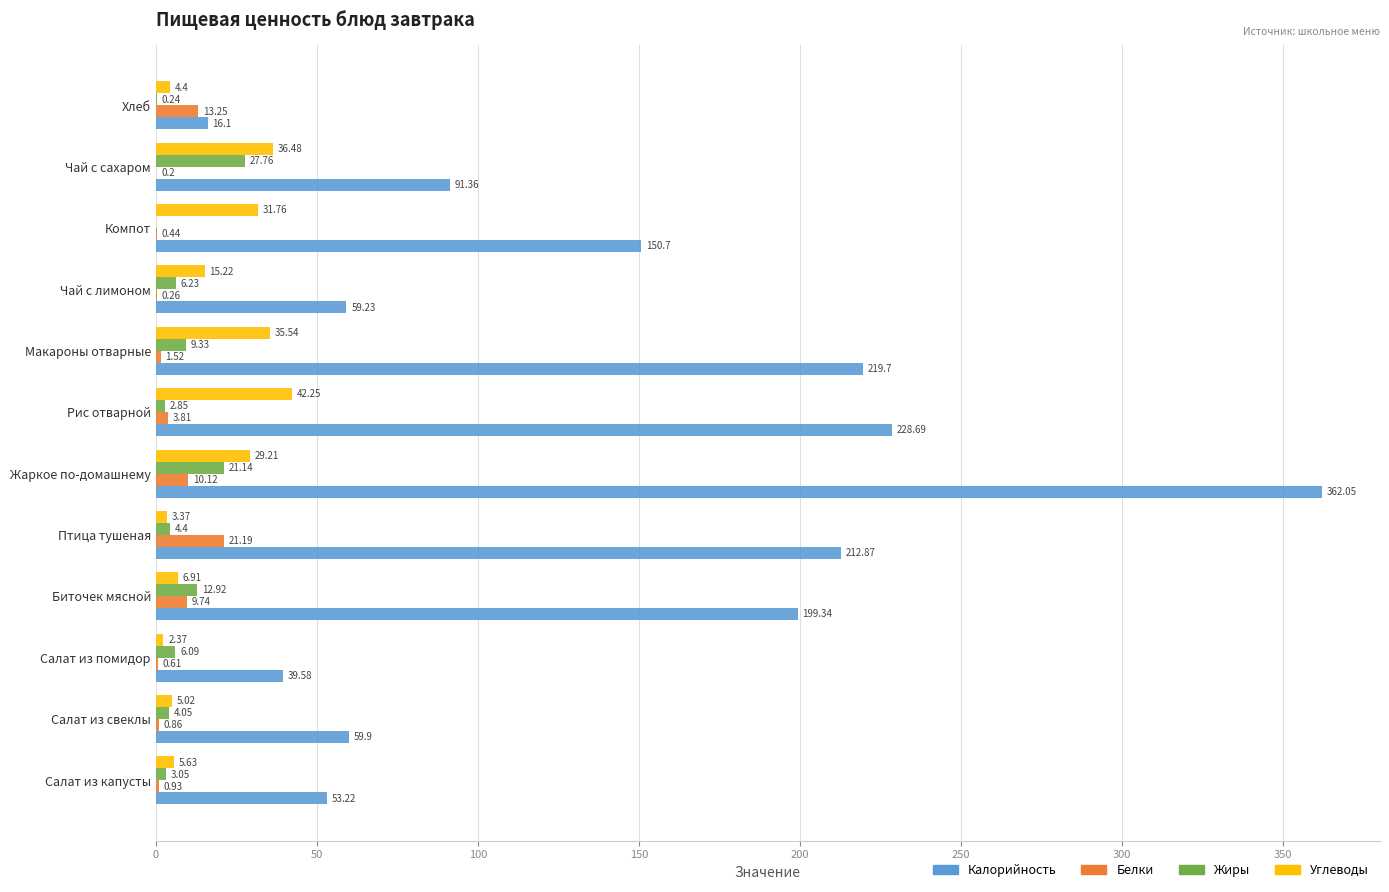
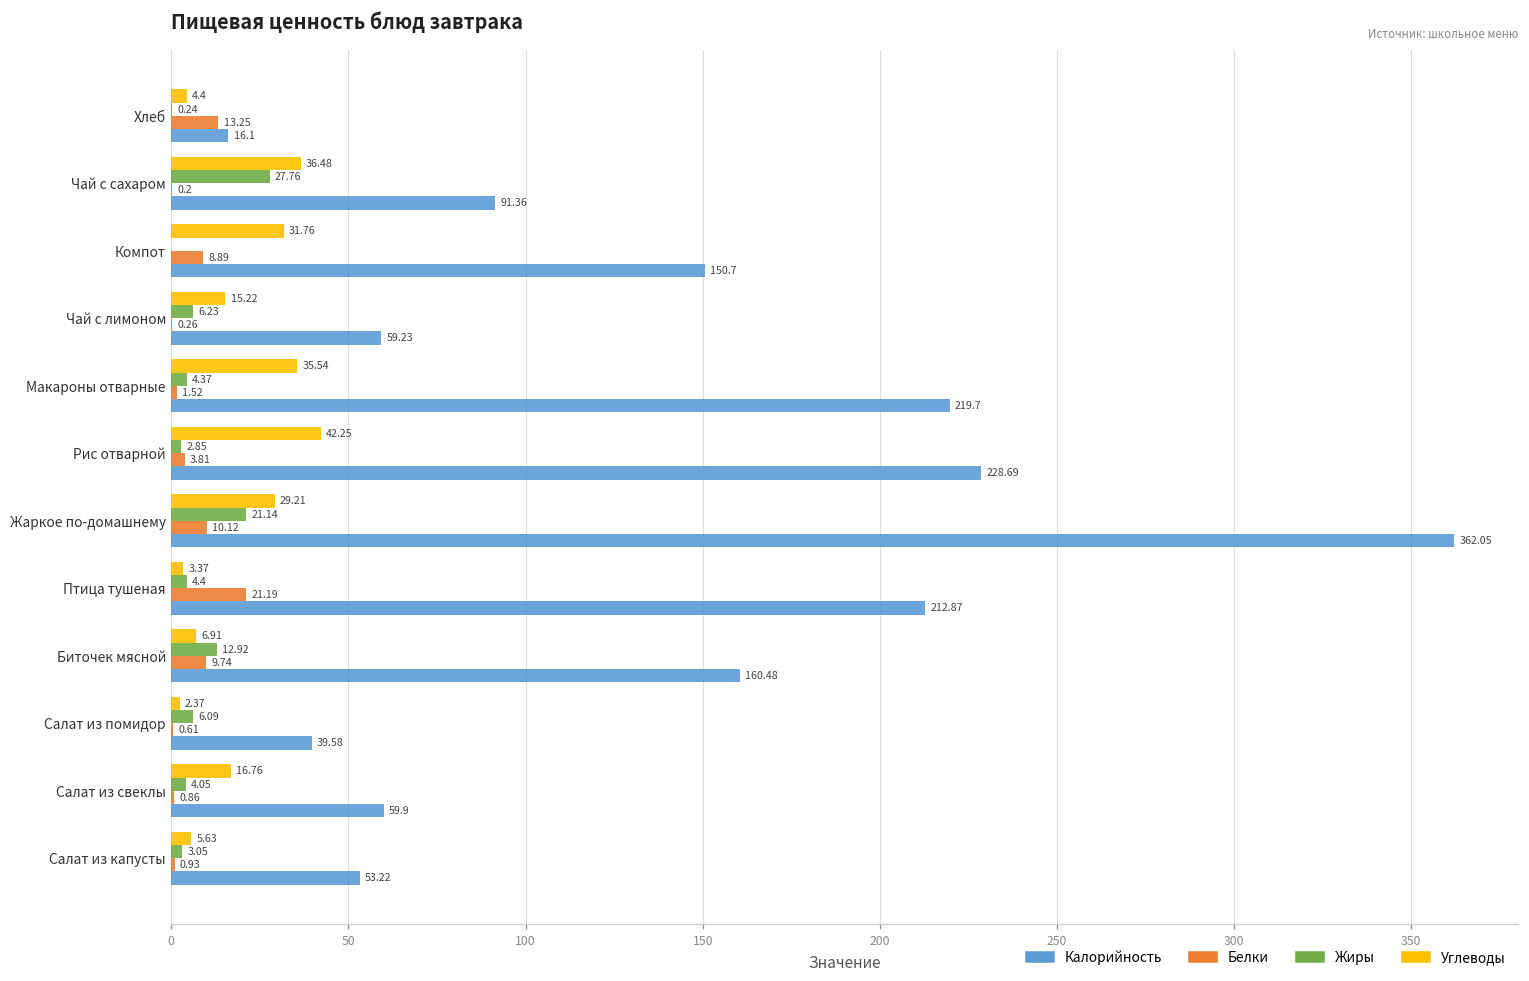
  {
    "Калорийность": {
      "Хлеб": 16.1,
      "Чай с сахаром": 91.36,
      "Компот": 150.7,
      "Чай с лимоном": 59.23,
      "Макароны отварные": 219.7,
      "Рис отварной": 228.69,
      "Жаркое по-домашнему": 362.05,
      "Птица тушеная": 212.87,
-     "Биточек мясной": 199.34,
+     "Биточек мясной": 160.48,
      "Салат из помидор": 39.58,
      "Салат из свеклы": 59.9,
      "Салат из капусты": 53.22
    },
    "Белки": {
      "Хлеб": 13.25,
      "Чай с сахаром": 0.2,
-     "Компот": 0.44,
+     "Компот": 8.89,
      "Чай с лимоном": 0.26,
      "Макароны отварные": 1.52,
      "Рис отварной": 3.81,
      "Жаркое по-домашнему": 10.12,
      "Птица тушеная": 21.19,
      "Биточек мясной": 9.74,
      "Салат из помидор": 0.61,
      "Салат из свеклы": 0.86,
      "Салат из капусты": 0.93
    },
    "Жиры": {
      "Хлеб": 0.24,
      "Чай с сахаром": 27.76,
      "Чай с лимоном": 6.23,
-     "Макароны отварные": 9.33,
+     "Макароны отварные": 4.37,
      "Рис отварной": 2.85,
      "Жаркое по-домашнему": 21.14,
      "Птица тушеная": 4.4,
      "Биточек мясной": 12.92,
      "Салат из помидор": 6.09,
      "Салат из свеклы": 4.05,
      "Салат из капусты": 3.05
    },
    "Углеводы": {
      "Хлеб": 4.4,
      "Чай с сахаром": 36.48,
      "Компот": 31.76,
      "Чай с лимоном": 15.22,
      "Макароны отварные": 35.54,
      "Рис отварной": 42.25,
      "Жаркое по-домашнему": 29.21,
      "Птица тушеная": 3.37,
      "Биточек мясной": 6.91,
      "Салат из помидор": 2.37,
-     "Салат из свеклы": 5.02,
+     "Салат из свеклы": 16.76,
      "Салат из капусты": 5.63
    }
  }
